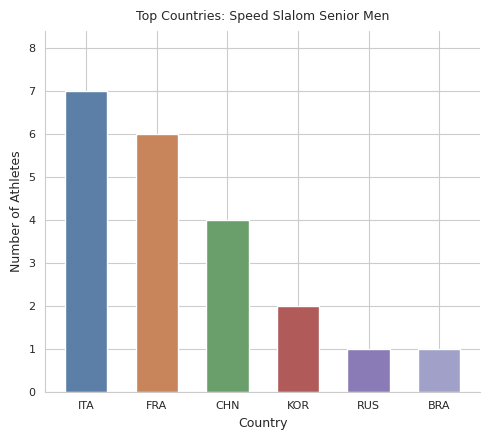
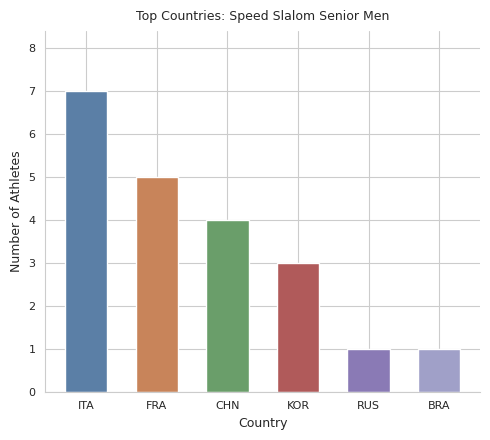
  {
    "ITA": 7,
-   "FRA": 6,
+   "FRA": 5,
    "CHN": 4,
-   "KOR": 2,
+   "KOR": 3,
    "RUS": 1,
    "BRA": 1
  }
